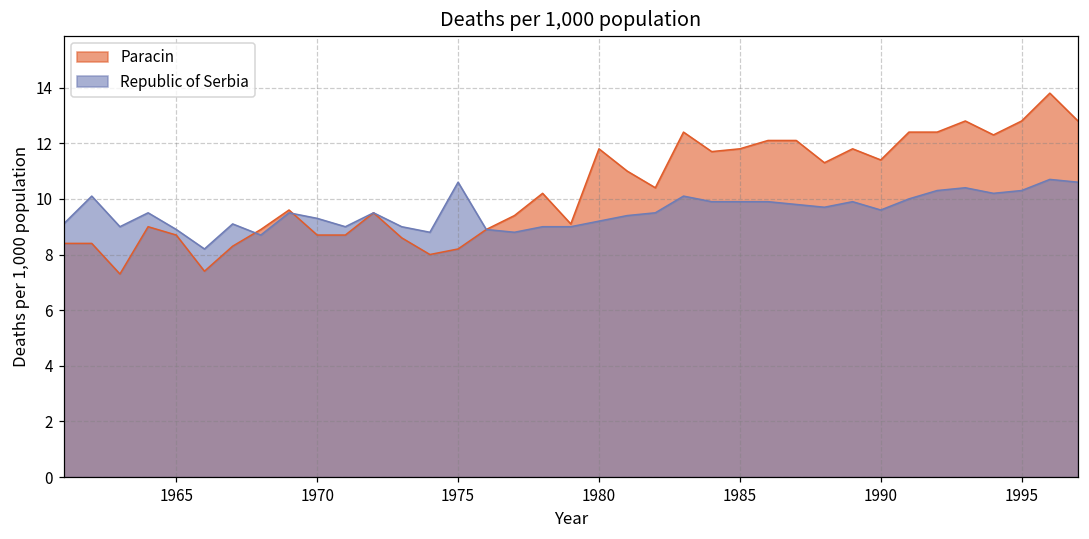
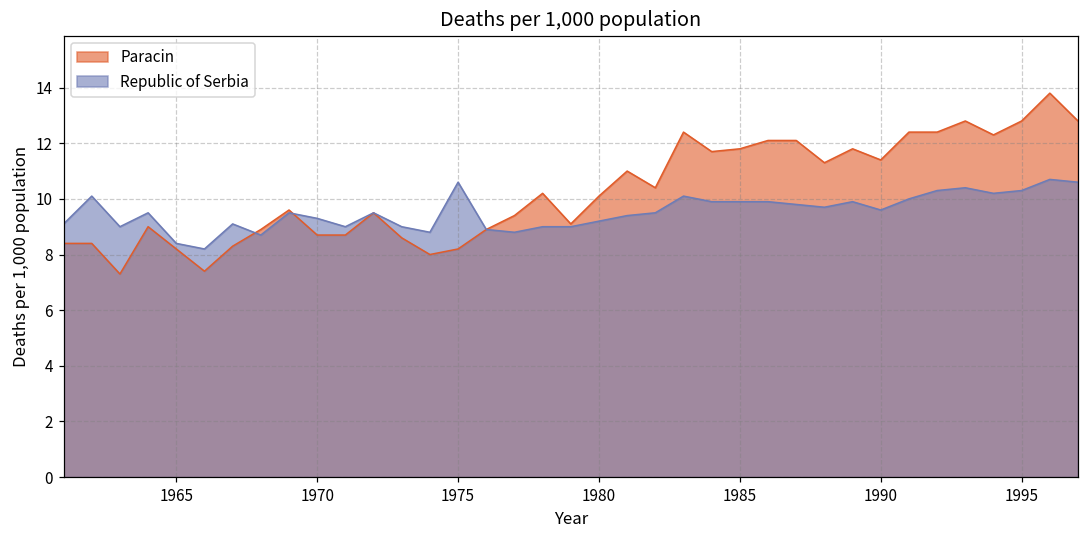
  {
    "Paracin": {
-     "1965": 8.7,
+     "1965": 8.2,
      "1970": 8.7,
      "1975": 8.2,
-     "1980": 11.8,
+     "1980": 10.1,
      "1985": 11.8,
      "1990": 11.4,
      "1995": 12.8
    },
    "Republic of Serbia": {
-     "1965": 8.9,
+     "1965": 8.4,
      "1970": 9.3,
      "1975": 10.6,
      "1980": 9.2,
      "1985": 9.9,
      "1990": 9.6,
      "1995": 10.3
    }
  }
